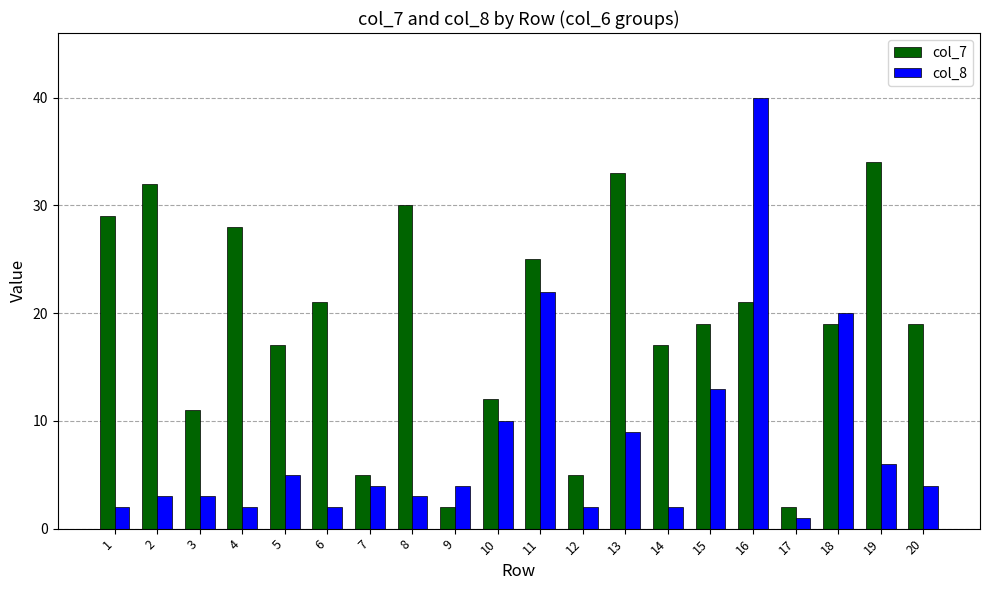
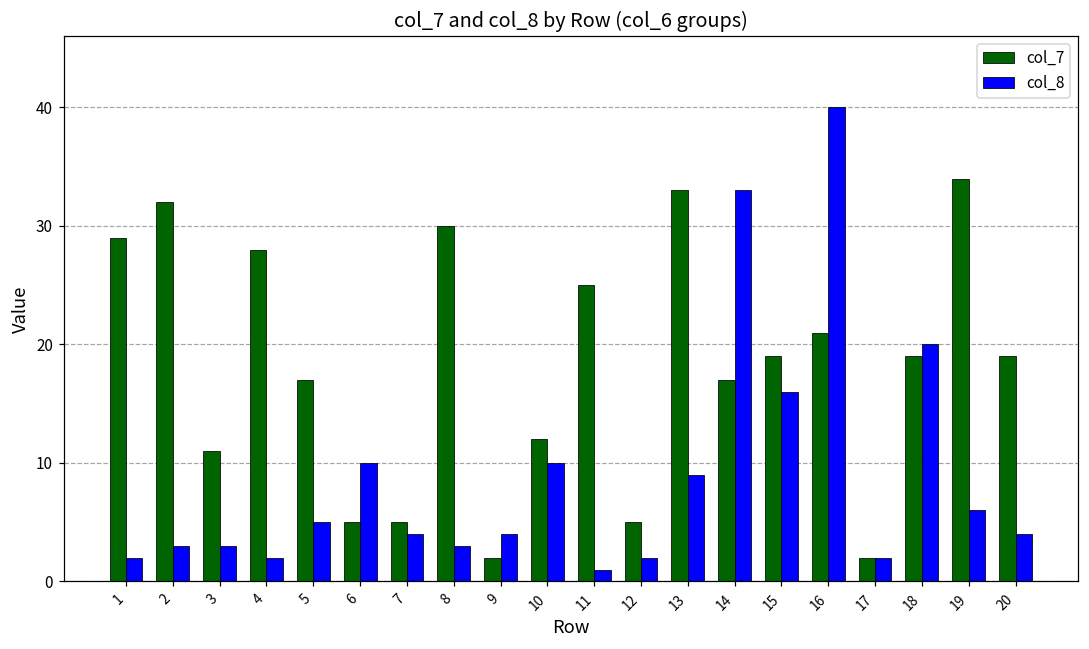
  {
    "col_7": {
      "1": 29,
      "2": 32,
      "3": 11,
      "4": 28,
      "5": 17,
-     "6": 21,
+     "6": 5,
      "7": 5,
      "8": 30,
      "9": 2,
      "10": 12,
      "11": 25,
      "12": 5,
      "13": 33,
      "14": 17,
      "15": 19,
      "16": 21,
      "17": 2,
      "18": 19,
      "19": 34,
      "20": 19
    },
    "col_8": {
      "1": 2,
      "2": 3,
      "3": 3,
      "4": 2,
      "5": 5,
-     "6": 2,
+     "6": 10,
      "7": 4,
      "8": 3,
      "9": 4,
      "10": 10,
-     "11": 22,
+     "11": 1,
      "12": 2,
      "13": 9,
-     "14": 2,
-     "15": 13,
+     "14": 33,
+     "15": 16,
      "16": 40,
-     "17": 1,
+     "17": 2,
      "18": 20,
      "19": 6,
      "20": 4
    }
  }
